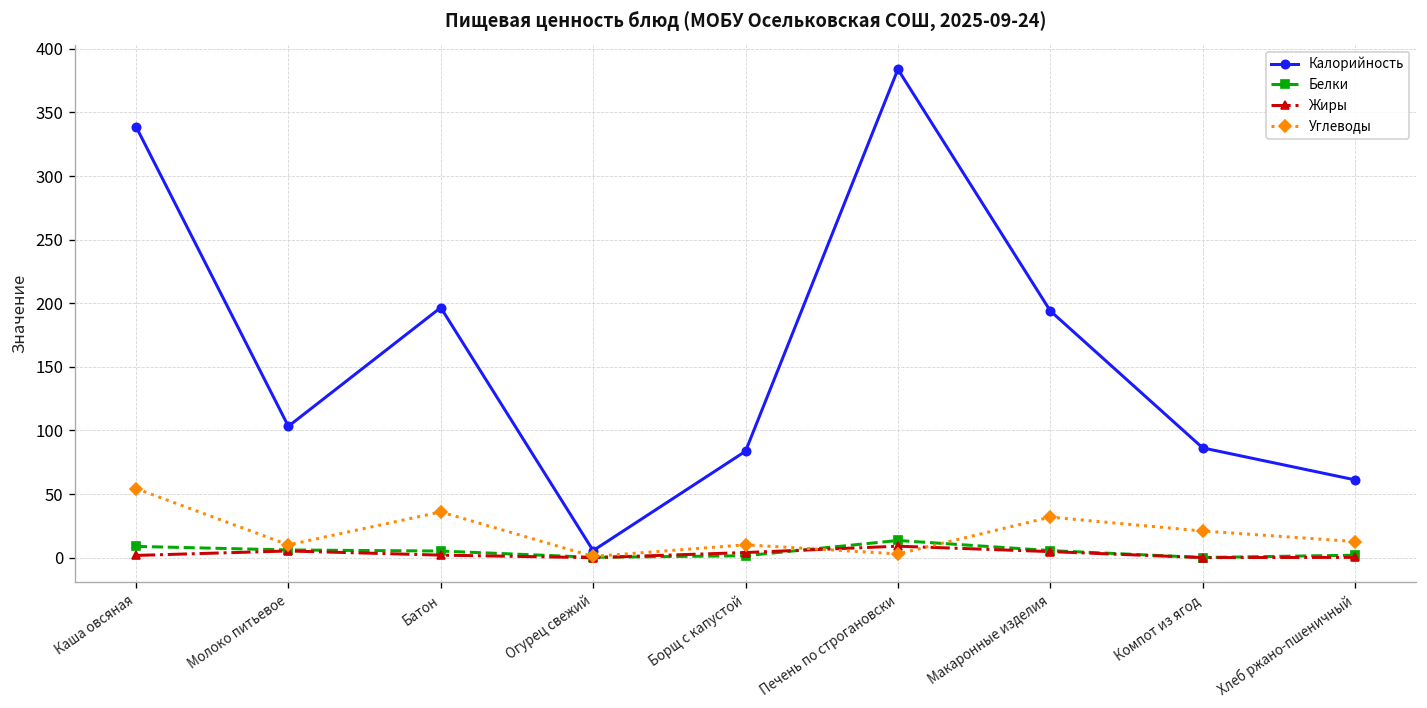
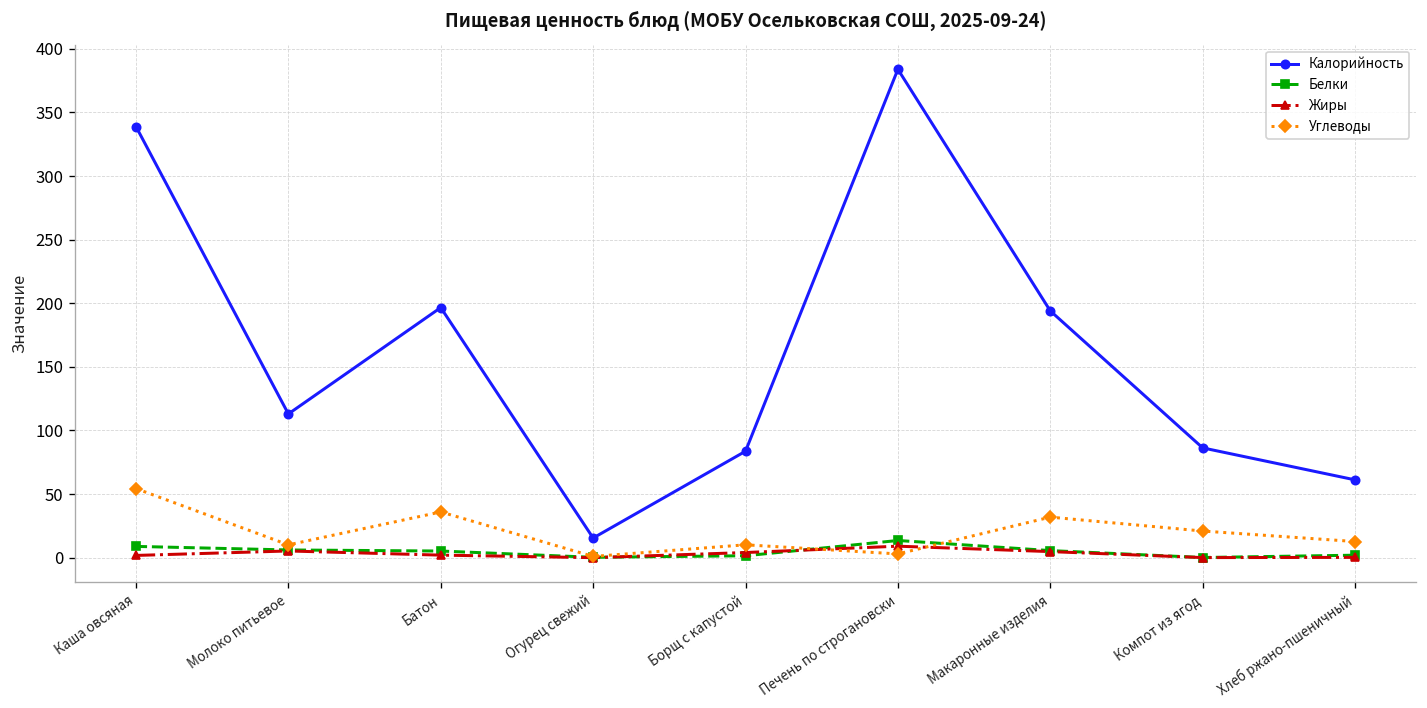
  {
    "Калорийность": {
      "Каша овсяная": 339,
-     "Молоко питьевое": 103,
+     "Молоко питьевое": 113,
      "Батон": 197,
-     "Огурец свежий": 6,
+     "Огурец свежий": 15,
      "Борщ с капустой": 84,
      "Печень по строгановски": 384,
      "Макаронные изделия": 194,
      "Компот из ягод": 86,
      "Хлеб ржано-пшеничный": 61
    },
    "Белки": {
      "Каша овсяная": 9,
      "Батон": 5,
      "Борщ с капустой": 2,
      "Печень по строгановски": 14
    },
    "Жиры": {
      "Каша овсяная": 2,
      "Батон": 2,
      "Борщ с капустой": 4,
      "Печень по строгановски": 9
    },
    "Углеводы": {
      "Каша овсяная": 54,
      "Молоко питьевое": 10,
      "Батон": 36,
      "Борщ с капустой": 10,
      "Печень по строгановски": 3,
      "Макаронные изделия": 32,
      "Компот из ягод": 21,
      "Хлеб ржано-пшеничный": 13
    }
  }
